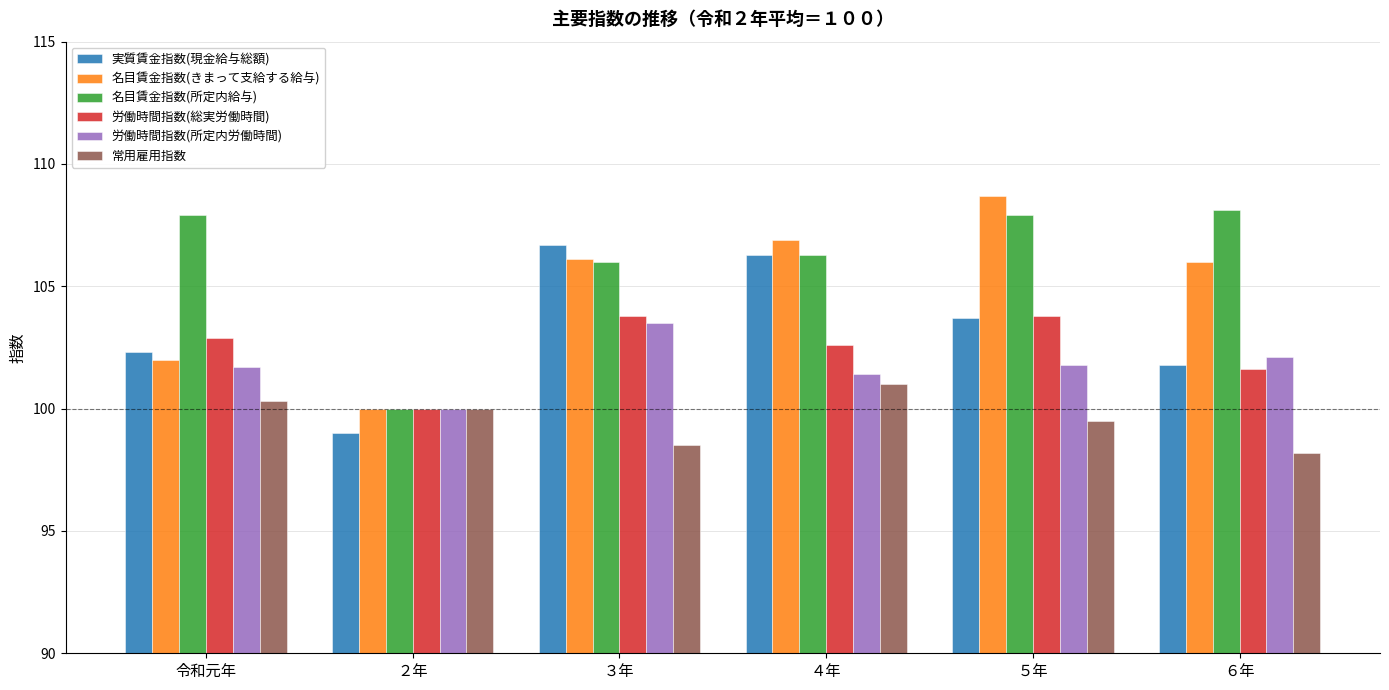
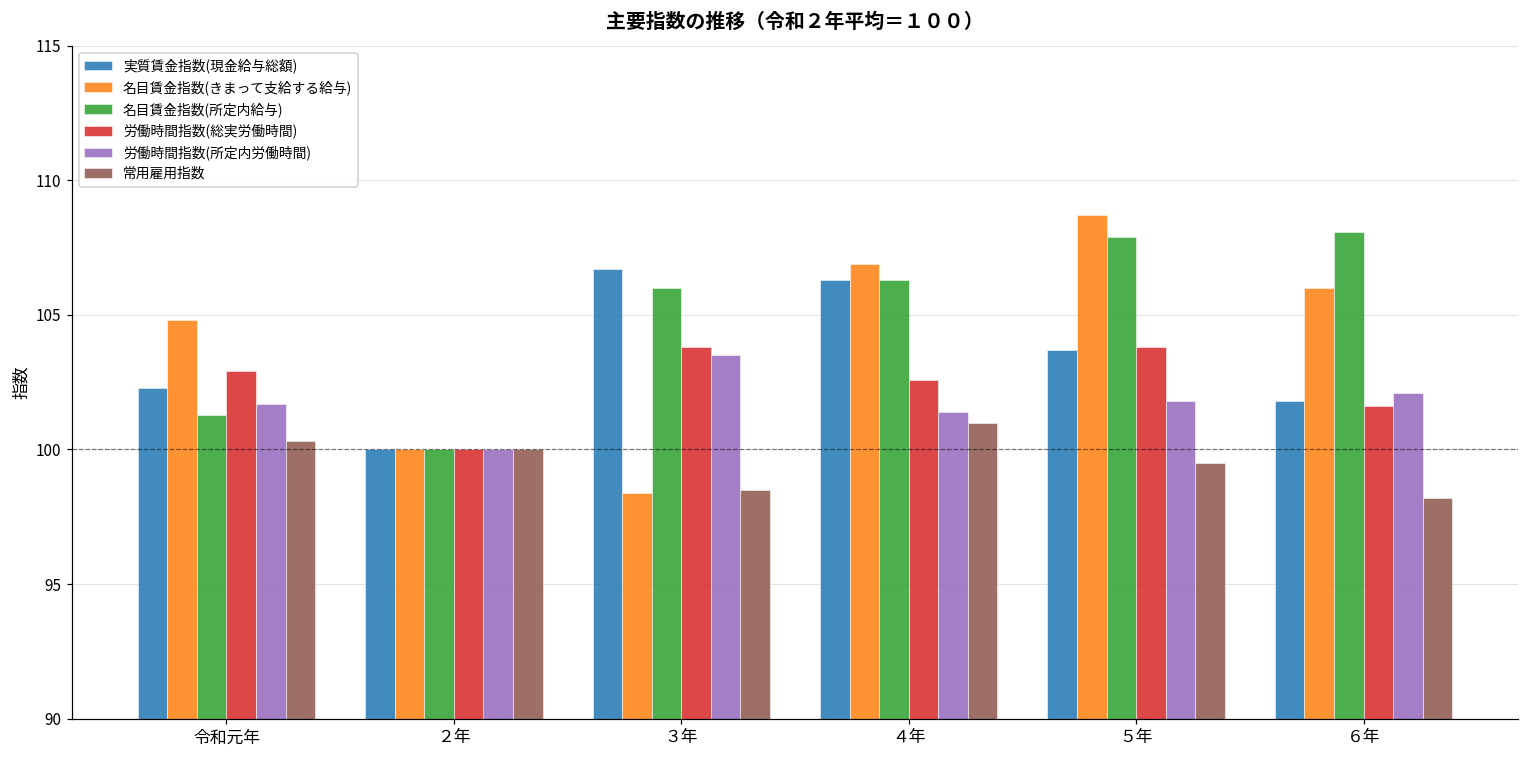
  {
    "実質賃金指数(現金給与総額)": {
      "令和元年": 102.3,
-     "２年": 99,
+     "２年": 100,
      "３年": 106.7,
      "４年": 106.3,
      "５年": 103.7,
      "６年": 101.8
    },
    "名目賃金指数(きまって支給する給与)": {
-     "令和元年": 102.0,
+     "令和元年": 104.8,
      "２年": 100.0,
-     "３年": 106.1,
+     "３年": 98.4,
      "４年": 106.9,
      "５年": 108.7,
      "６年": 106.0
    },
    "名目賃金指数(所定内給与)": {
-     "令和元年": 107.9,
+     "令和元年": 101.3,
      "２年": 100.0,
      "３年": 106.0,
      "４年": 106.3,
      "５年": 107.9,
      "６年": 108.1
    },
    "労働時間指数(総実労働時間)": {
      "令和元年": 102.9,
      "２年": 100.0,
      "３年": 103.8,
      "４年": 102.6,
      "５年": 103.8,
      "６年": 101.6
    },
    "労働時間指数(所定内労働時間)": {
      "令和元年": 101.7,
      "２年": 100.0,
      "３年": 103.5,
      "４年": 101.4,
      "５年": 101.8,
      "６年": 102.1
    },
    "常用雇用指数": {
      "令和元年": 100.3,
      "２年": 100.0,
      "３年": 98.5,
      "４年": 101.0,
      "５年": 99.5,
      "６年": 98.2
    }
  }
